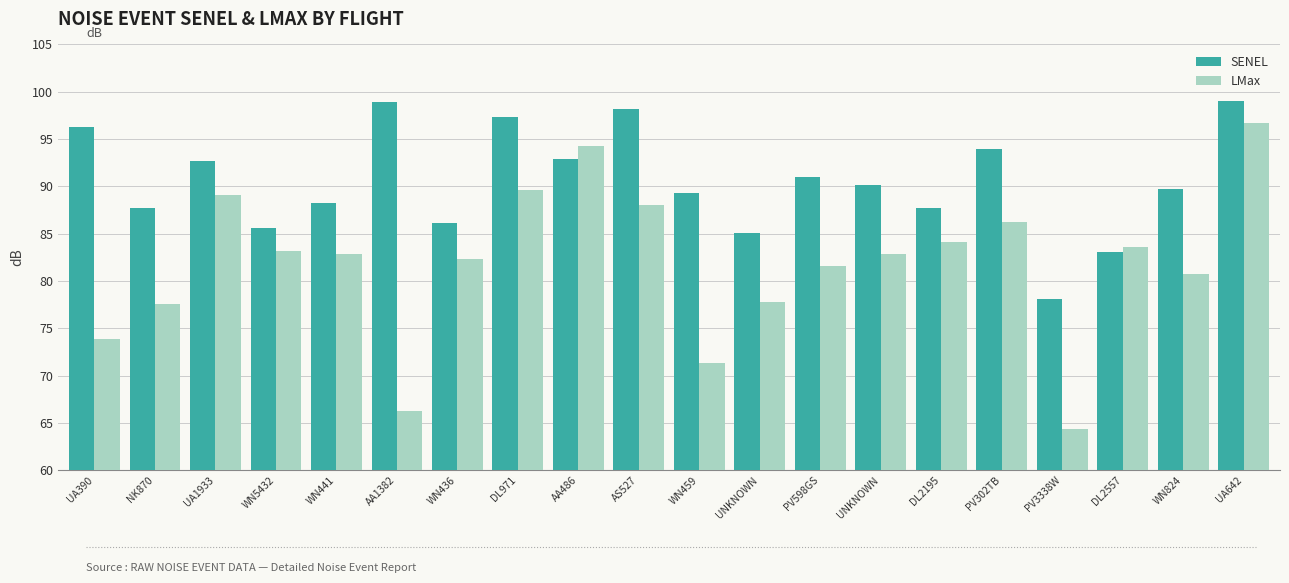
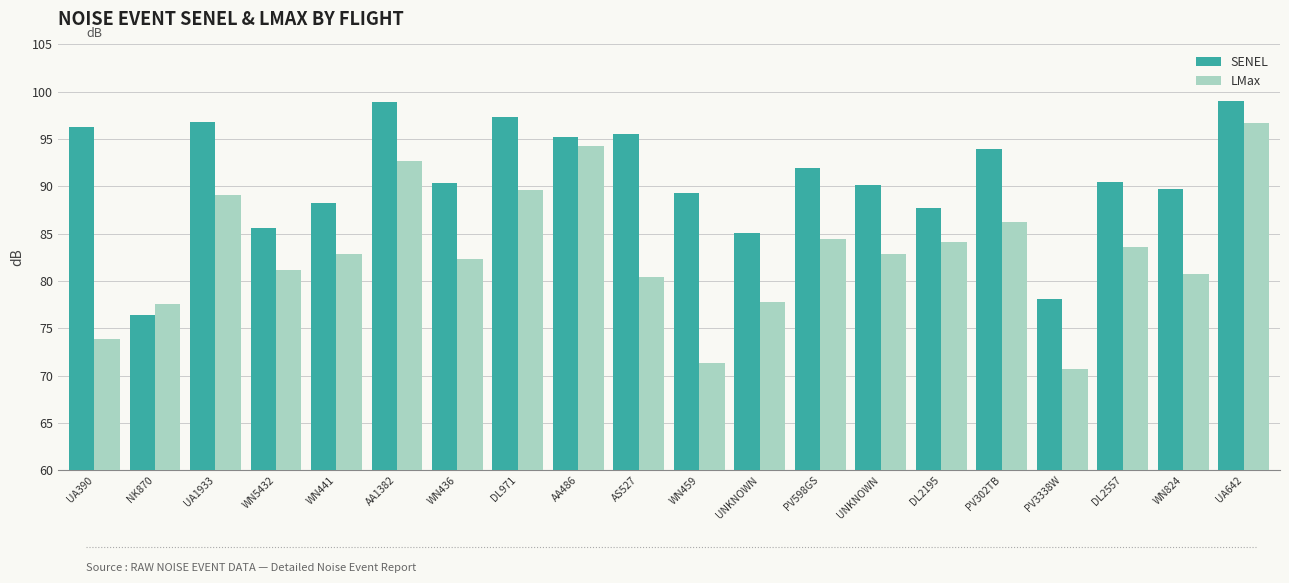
  {
    "SENEL": {
      "UA390": 96,
-     "NK870": 88,
-     "UA1933": 93,
+     "NK870": 76,
+     "UA1933": 97,
      "WN5432": 86,
      "WN441": 88,
      "AA1382": 99,
-     "WN436": 86,
+     "WN436": 90,
      "DL971": 97,
-     "AA486": 93,
-     "AS527": 98,
+     "AA486": 95,
+     "AS527": 96,
      "WN459": 89,
-     "PV598GS": 91,
+     "PV598GS": 92,
      "DL2195": 88,
      "PV302TB": 94,
      "PV3338W": 78,
-     "DL2557": 83,
+     "DL2557": 91,
      "WN824": 90,
      "UA642": 99
    },
    "LMax": {
      "UA390": 74,
      "NK870": 78,
      "UA1933": 89,
-     "WN5432": 83,
+     "WN5432": 81,
      "WN441": 83,
-     "AA1382": 66,
+     "AA1382": 93,
      "WN436": 82,
      "DL971": 90,
      "AA486": 94,
-     "AS527": 88,
+     "AS527": 80,
      "WN459": 71,
-     "PV598GS": 82,
+     "PV598GS": 84,
      "DL2195": 84,
      "PV302TB": 86,
-     "PV3338W": 64,
+     "PV3338W": 71,
      "DL2557": 84,
      "WN824": 81,
      "UA642": 97
    }
  }
